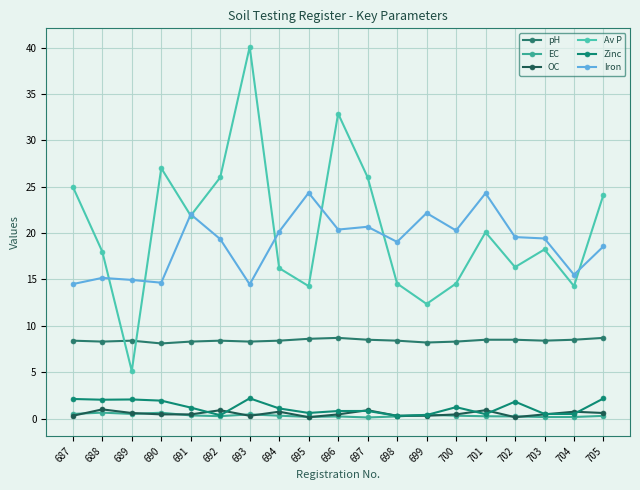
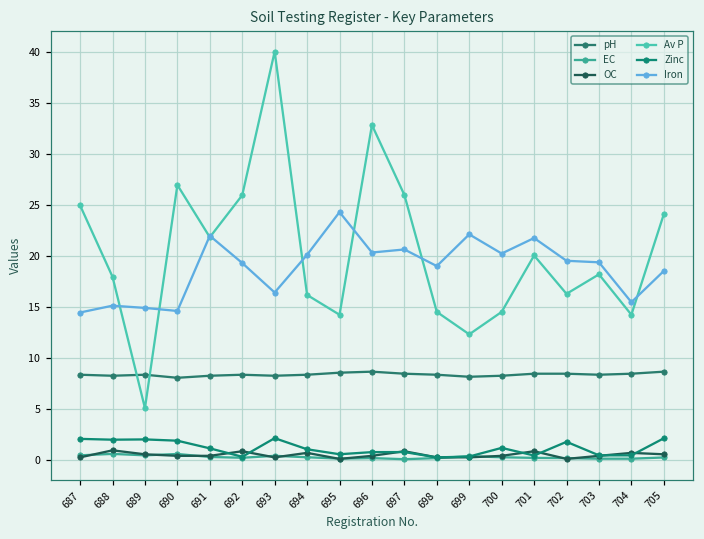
  {
    "Iron": {
      "687": 15,
      "688": 15,
      "689": 15,
      "690": 15,
      "692": 19,
-     "693": 14,
+     "693": 16,
      "694": 20,
      "695": 24,
      "696": 20,
      "697": 21,
      "698": 19,
      "699": 22,
      "700": 20,
-     "701": 24,
+     "701": 22,
      "702": 20,
      "703": 19,
      "704": 16,
      "705": 19
    }
  }
